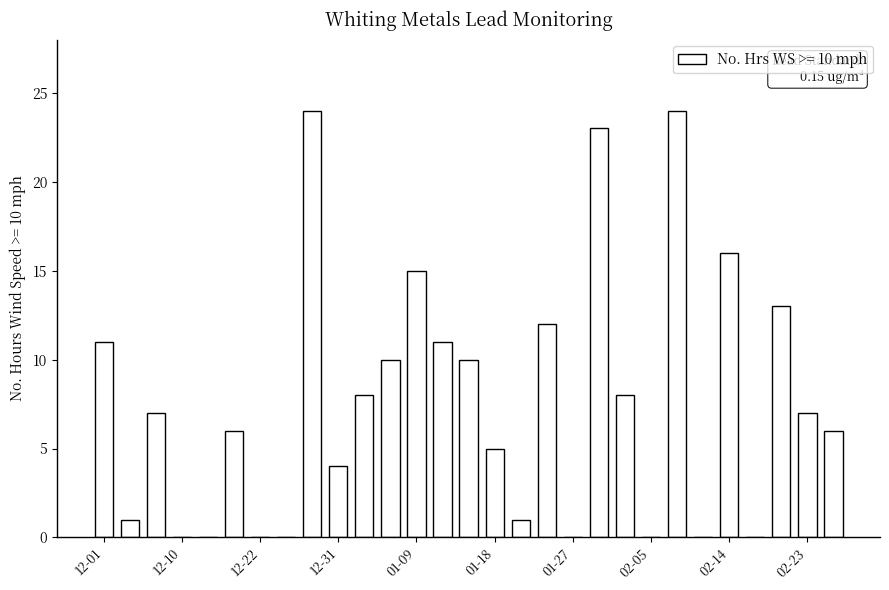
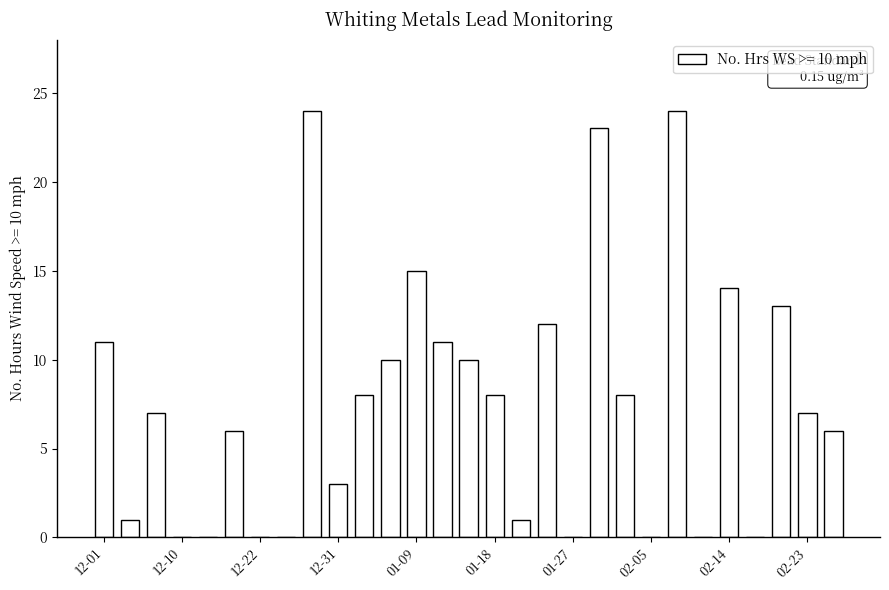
  {
    "12-01": 11,
    "12-10": 0,
    "12-22": 0,
-   "12-31": 4,
+   "12-31": 3,
    "01-09": 15,
-   "01-18": 5,
+   "01-18": 8,
    "01-27": 0,
    "02-05": 0,
-   "02-14": 16,
+   "02-14": 14,
    "02-23": 7
  }
